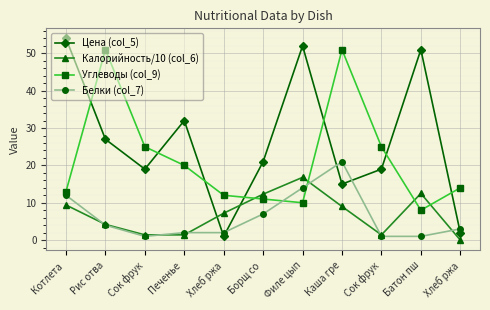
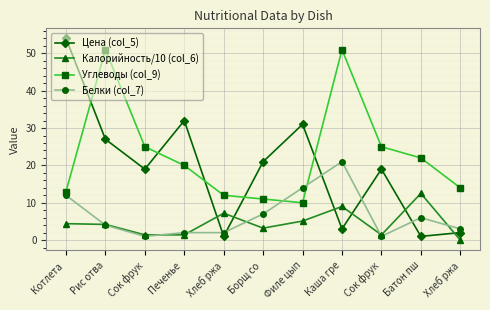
  {
    "Цена (col_5)": {
      "Рис отва": 27,
      "Печенье": 32,
      "Борщ со": 21,
-     "Филе цып": 52,
-     "Каша гре": 15,
-     "Батон пш": 51
+     "Филе цып": 31,
+     "Каша гре": 3,
+     "Батон пш": 1
    },
    "Калорийность/10 (col_6)": {
-     "Котлета": 9,
-     "Борщ со": 12,
-     "Филе цып": 17,
+     "Котлета": 4,
+     "Борщ со": 3,
+     "Филе цып": 5,
      "Каша гре": 9,
      "Батон пш": 13
    },
    "Углеводы (col_9)": {
      "Котлета": 13,
      "Печенье": 20,
      "Борщ со": 11,
      "Филе цып": 10,
      "Каша гре": 51,
-     "Батон пш": 8
+     "Батон пш": 22
    },
    "Белки (col_7)": {
      "Котлета": 12,
      "Борщ со": 7,
      "Филе цып": 14,
      "Каша гре": 21,
-     "Батон пш": 1
+     "Батон пш": 6
    }
  }
